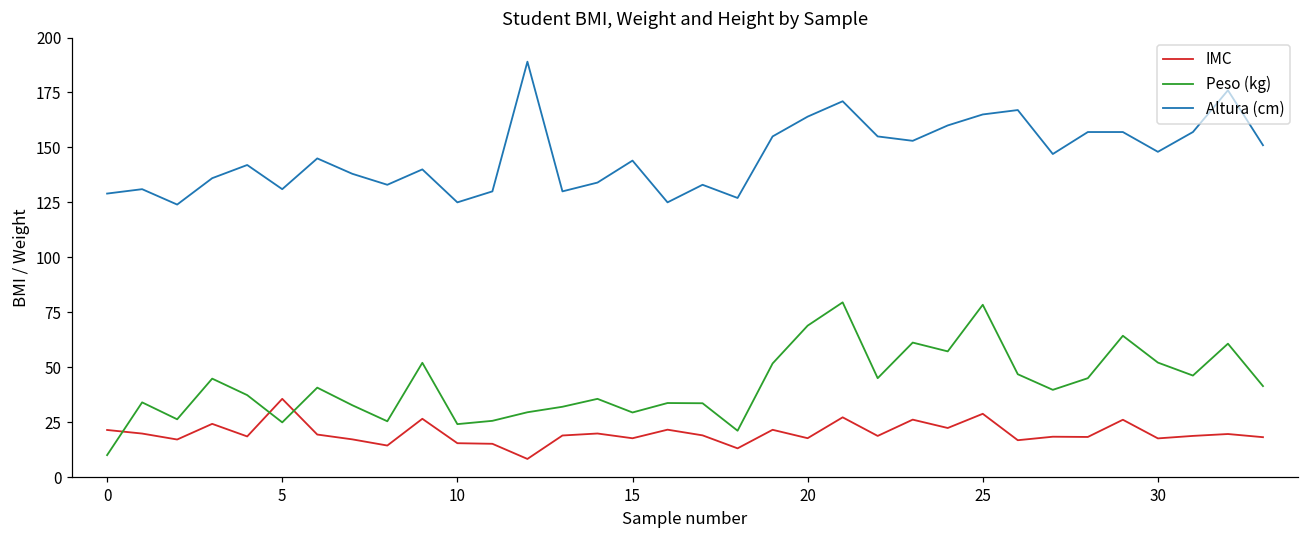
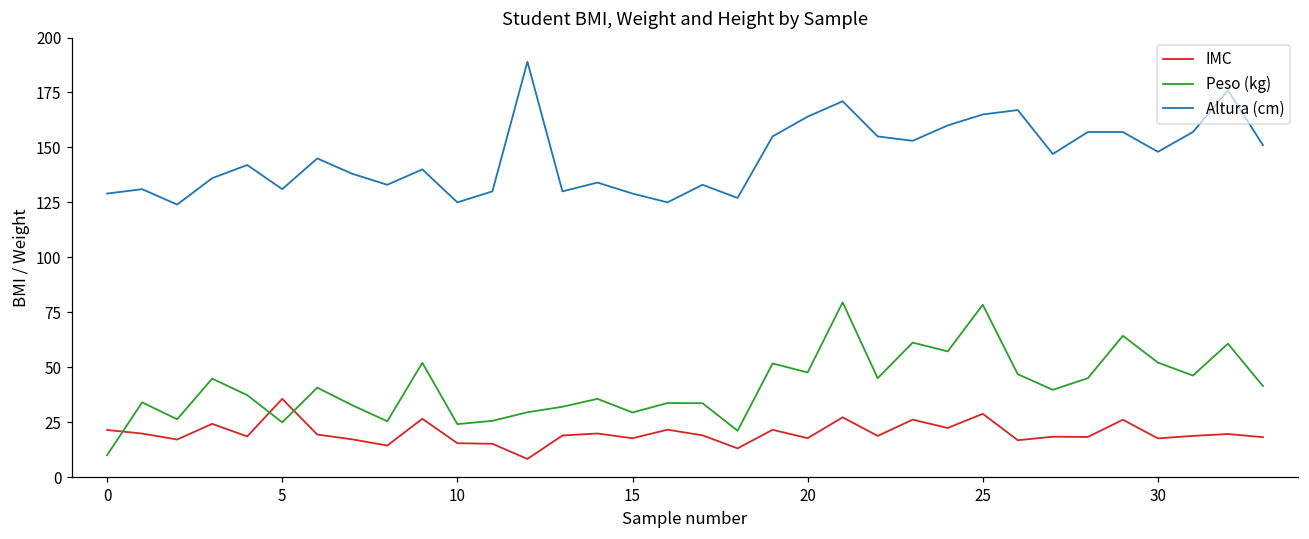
  {
    "IMC": {
      "0": 21,
      "5": 36,
      "10": 15,
      "15": 18,
      "20": 18,
      "25": 29,
      "30": 18
    },
    "Peso (kg)": {
      "0": 10,
      "5": 25,
      "10": 24,
      "15": 29,
-     "20": 69,
+     "20": 48,
      "25": 78,
      "30": 52
    },
    "Altura (cm)": {
      "0": 129,
      "5": 131,
      "10": 125,
-     "15": 144,
+     "15": 129,
      "20": 164,
      "25": 165,
      "30": 148
    }
  }
